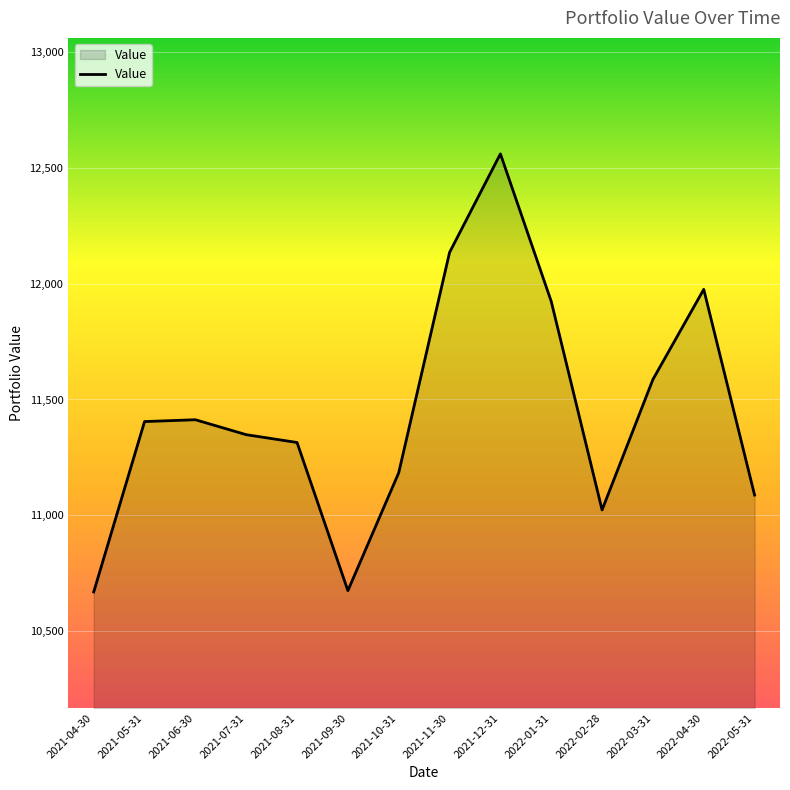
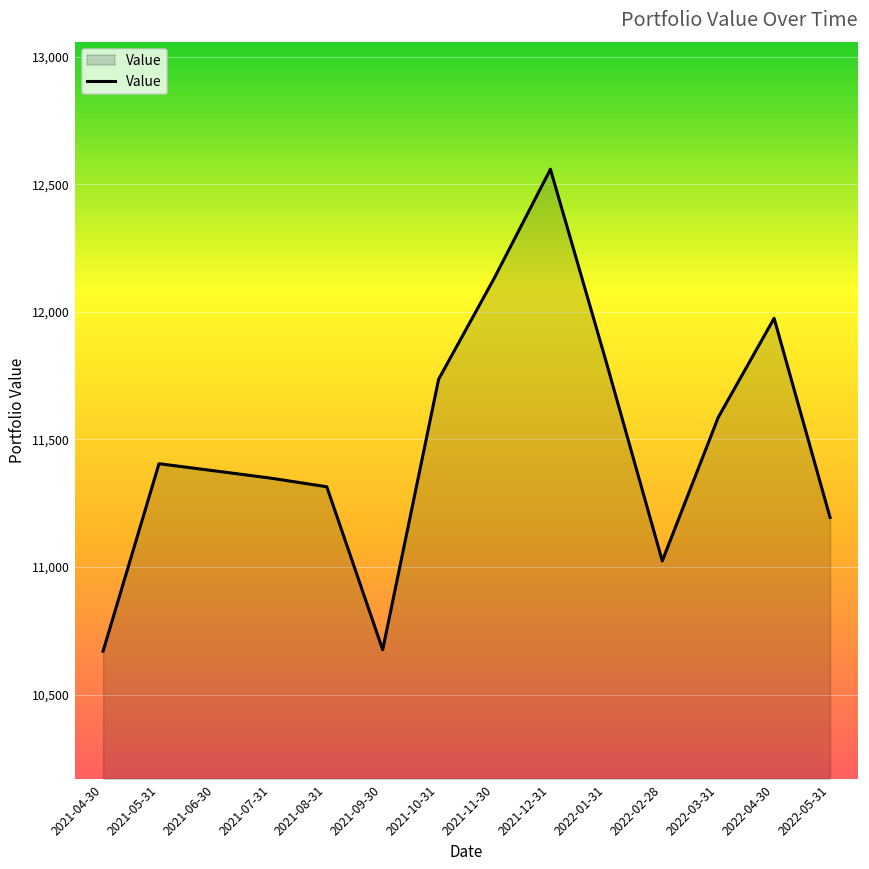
  {
    "2021-04-30": "10,670",
    "2021-05-31": "11,400",
-   "2021-06-30": "11,410",
+   "2021-06-30": "11,380",
    "2021-07-31": "11,350",
    "2021-08-31": "11,310",
    "2021-09-30": "10,680",
-   "2021-10-31": "11,180",
+   "2021-10-31": "11,740",
    "2021-11-30": "12,130",
    "2021-12-31": "12,560",
-   "2022-01-31": "11,920",
+   "2022-01-31": "11,800",
    "2022-02-28": "11,020",
    "2022-03-31": "11,590",
    "2022-04-30": "11,970",
-   "2022-05-31": "11,090"
+   "2022-05-31": "11,190"
  }
